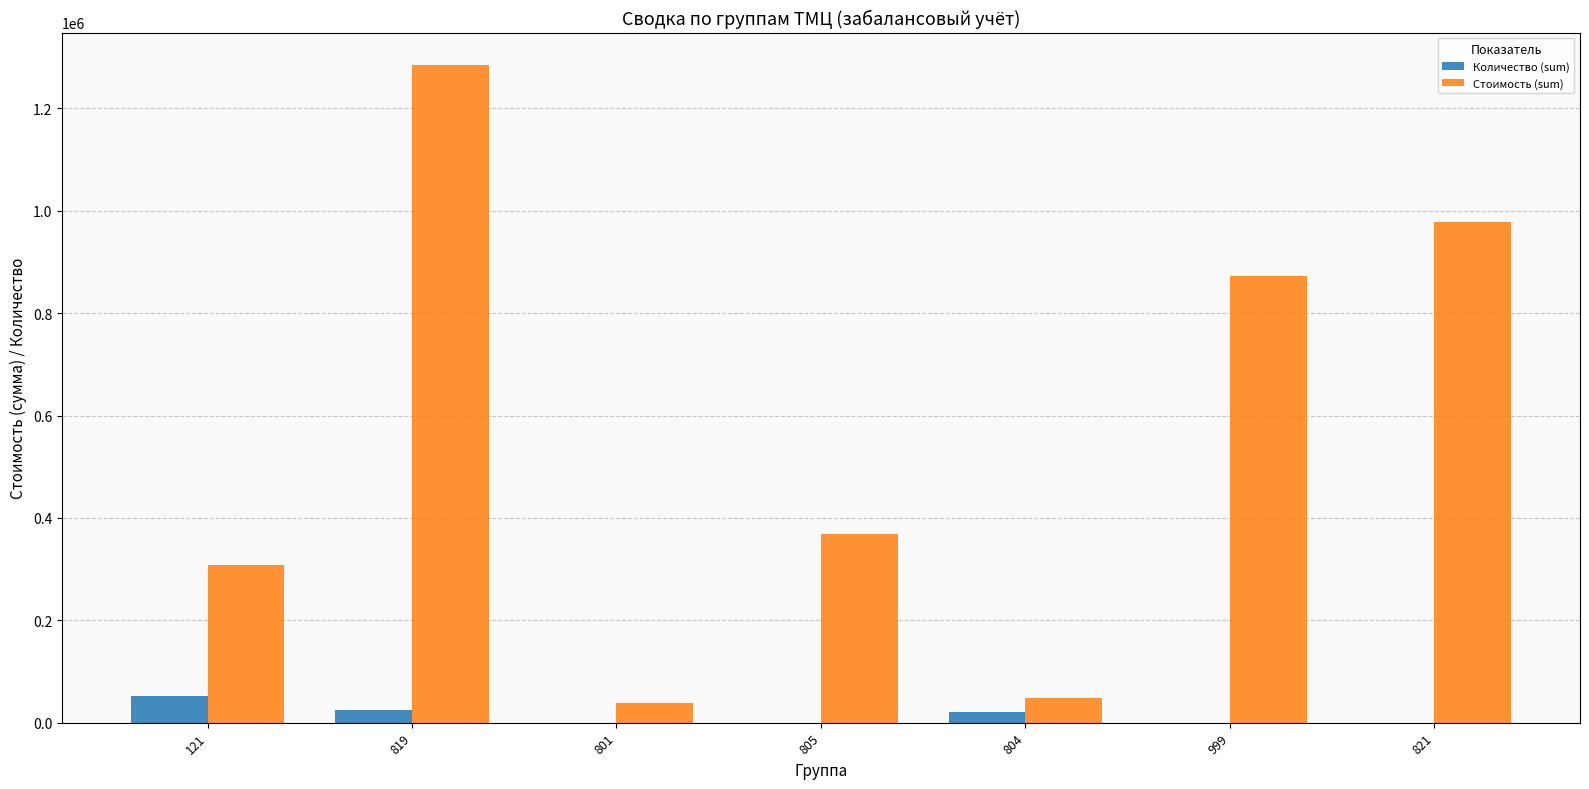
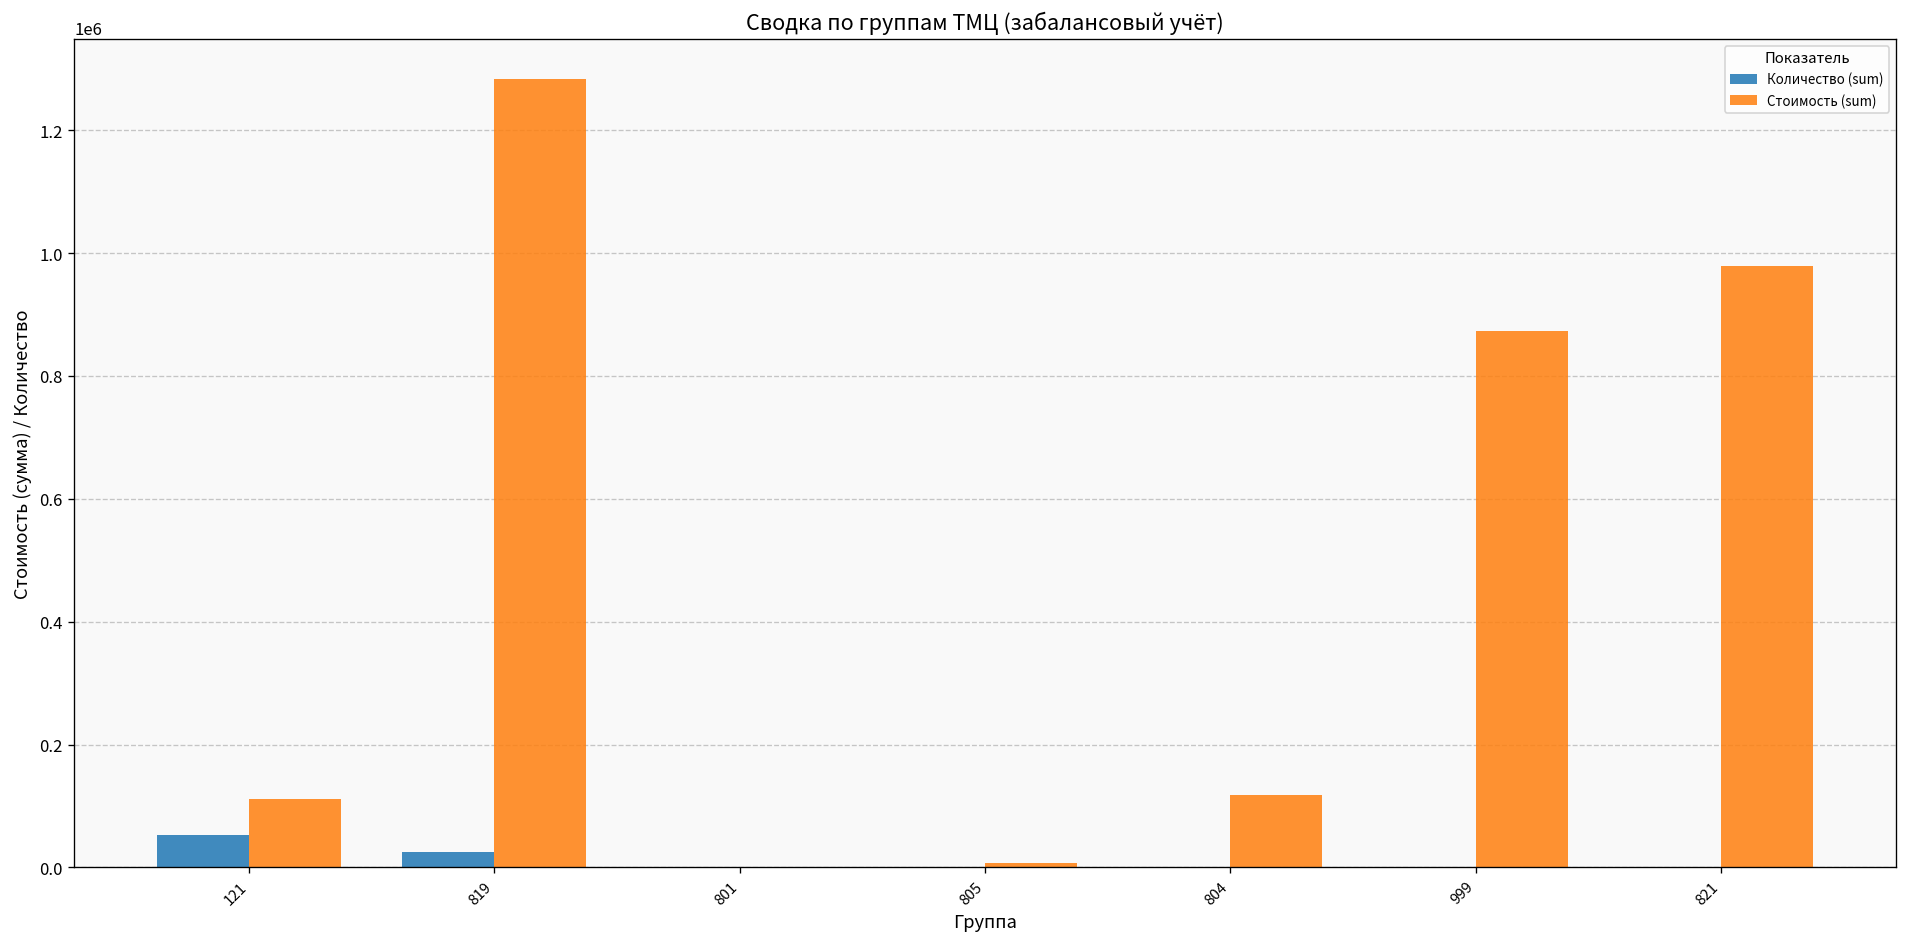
  {
    "Количество (sum)": {
      "121": 50000,
      "819": 30000,
-     "804": 20000
+     "804": 0
    },
    "Стоимость (sum)": {
-     "121": 310000,
+     "121": 110000,
      "819": 1280000,
-     "801": 40000,
-     "805": 370000,
-     "804": 50000,
+     "801": 0,
+     "805": 10000,
+     "804": 120000,
      "999": 870000,
      "821": 980000
    }
  }
